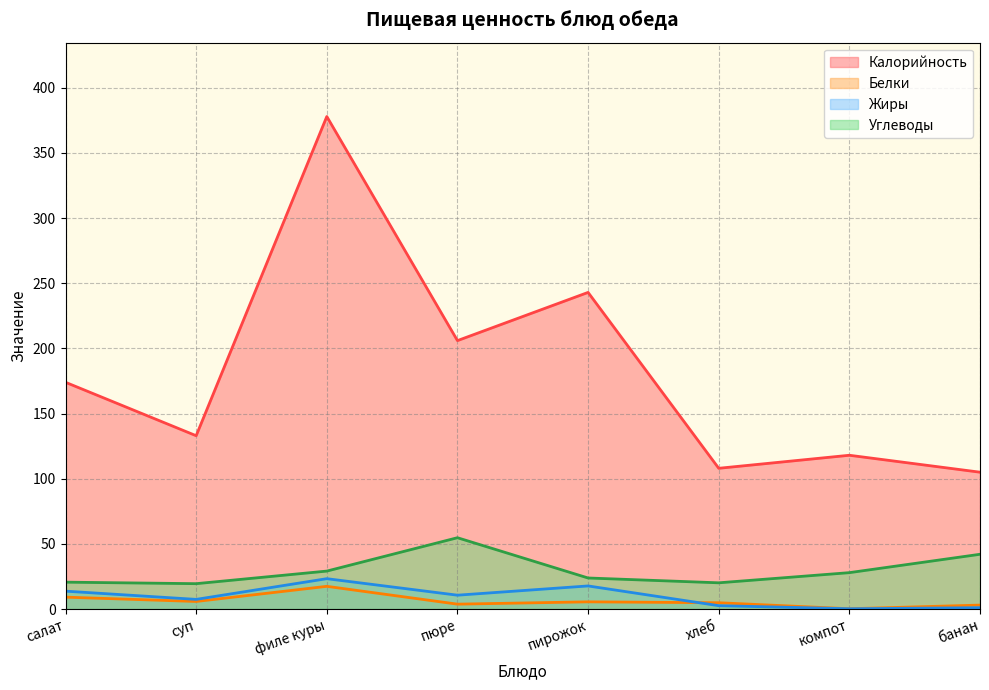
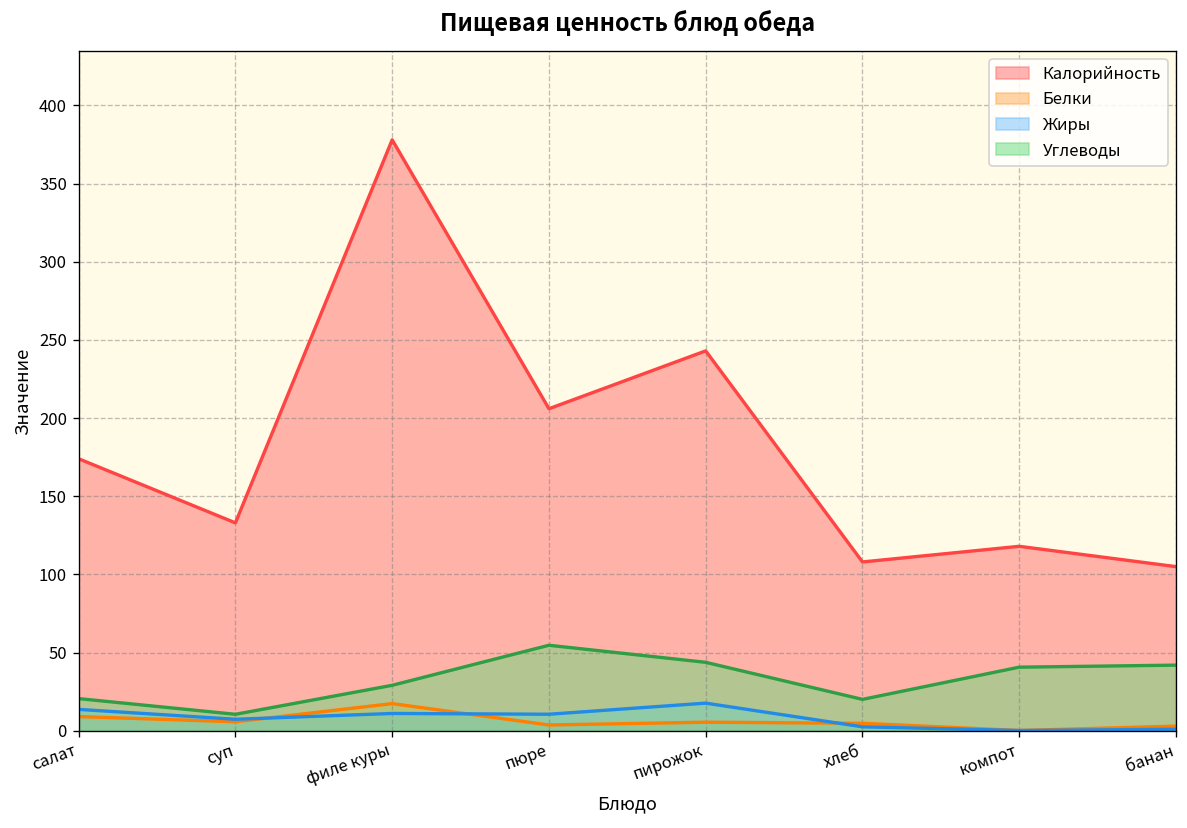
  {
    "Жиры": {
      "салат": 14,
-     "филе куры": 23,
+     "филе куры": 11,
      "пюре": 11,
      "пирожок": 18,
      "хлеб": 3,
      "банан": 1
    },
    "Углеводы": {
      "салат": 21,
-     "суп": 19,
+     "суп": 11,
      "филе куры": 29,
      "пюре": 55,
-     "пирожок": 24,
+     "пирожок": 44,
      "хлеб": 20,
-     "компот": 28,
+     "компот": 41,
      "банан": 42
    }
  }
